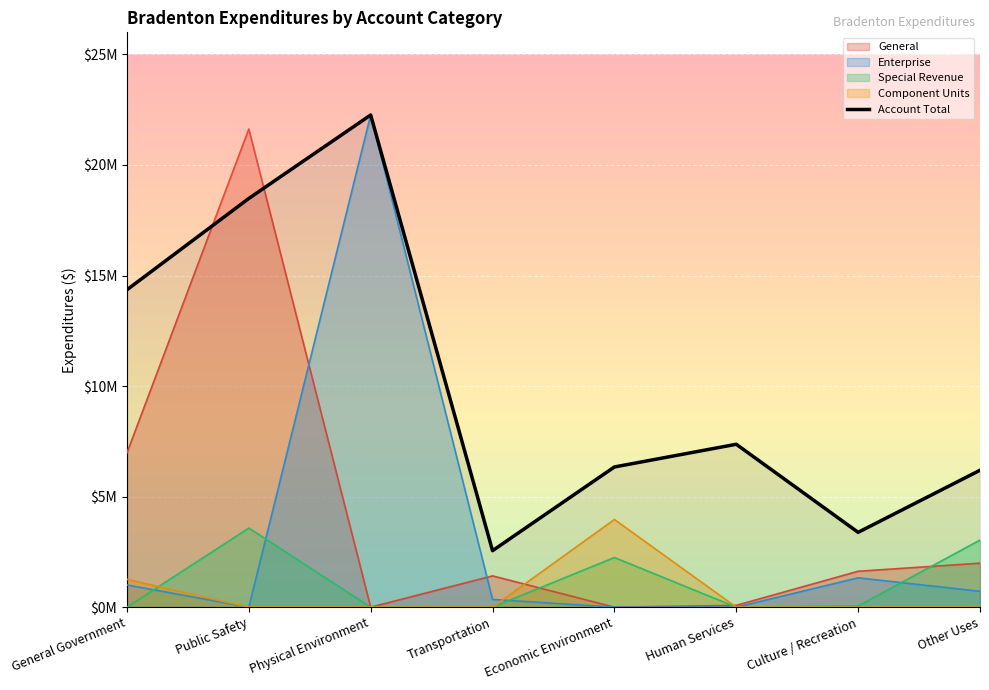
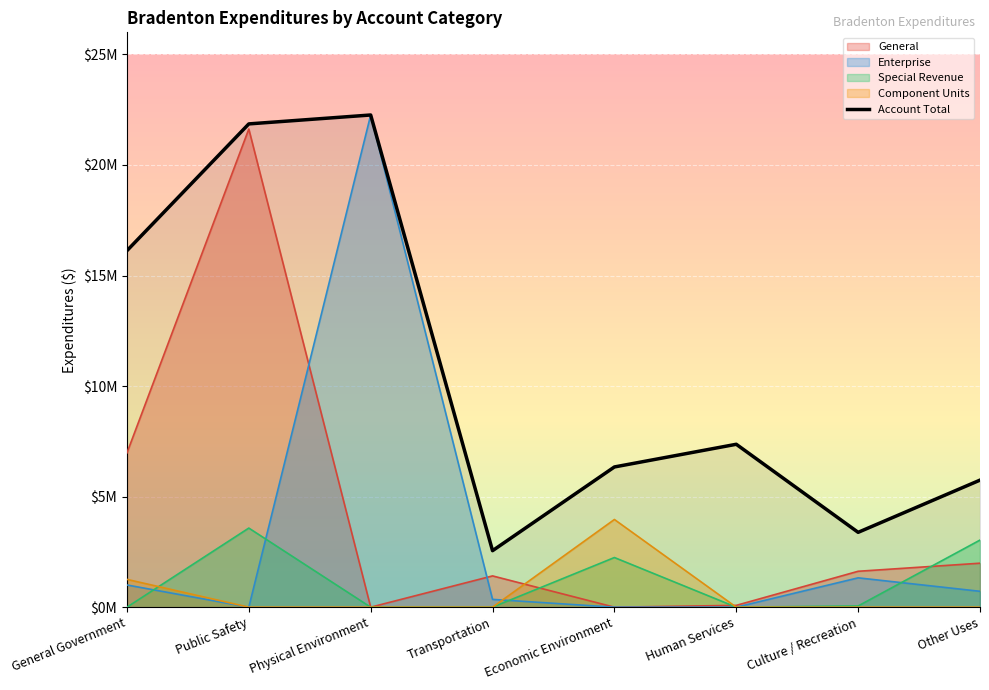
  {
    "Enterprise": {
      "General Government": "$1000000",
      "Transportation": "$400000",
      "Culture / Recreation": "$1300000",
      "Other Uses": "$700000"
    },
    "Special Revenue": {
      "General Government": "$0",
      "Public Safety": "$3600000",
      "Economic Environment": "$2200000",
      "Other Uses": "$3000000"
    },
    "Account Total": {
-     "General Government": "$14400000",
-     "Public Safety": "$18500000",
+     "General Government": "$16100000",
+     "Public Safety": "$21900000",
      "Transportation": "$2600000",
      "Economic Environment": "$6300000",
      "Human Services": "$7400000",
      "Culture / Recreation": "$3400000",
-     "Other Uses": "$6200000"
+     "Other Uses": "$5700000"
    }
  }
